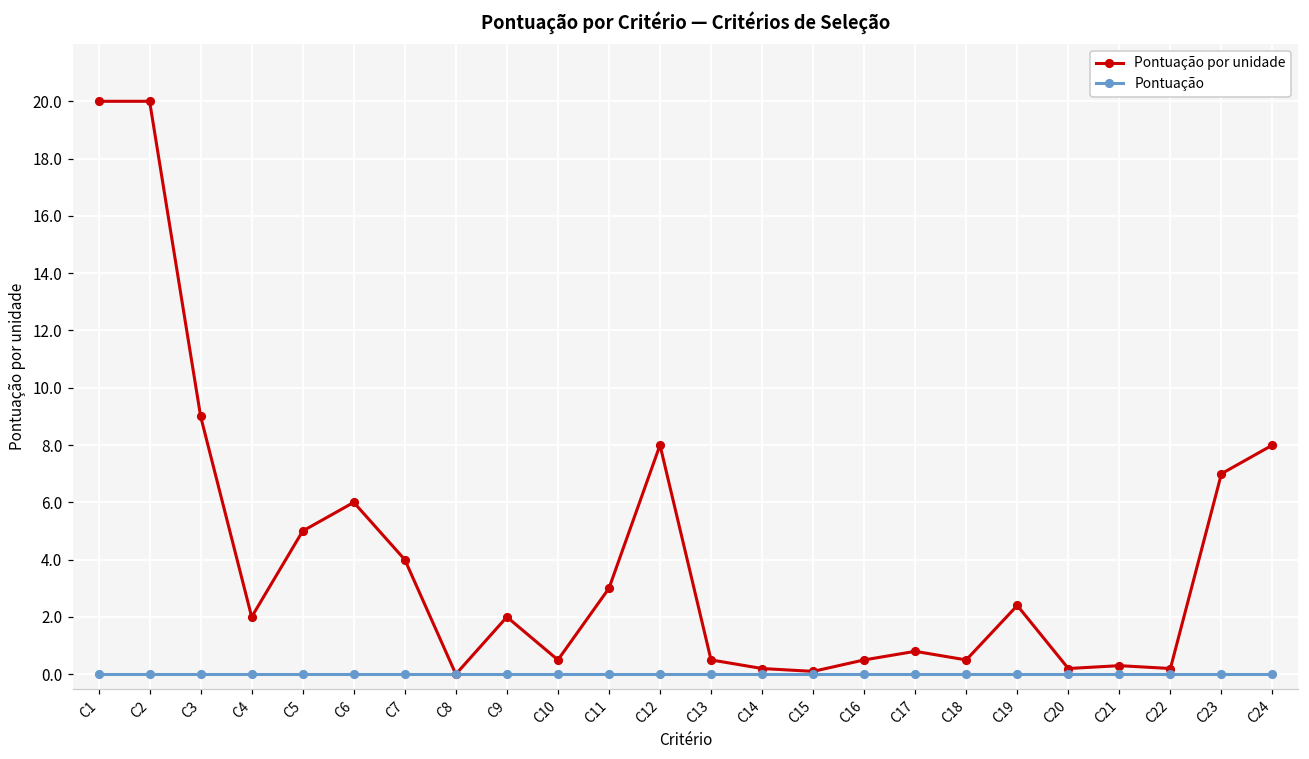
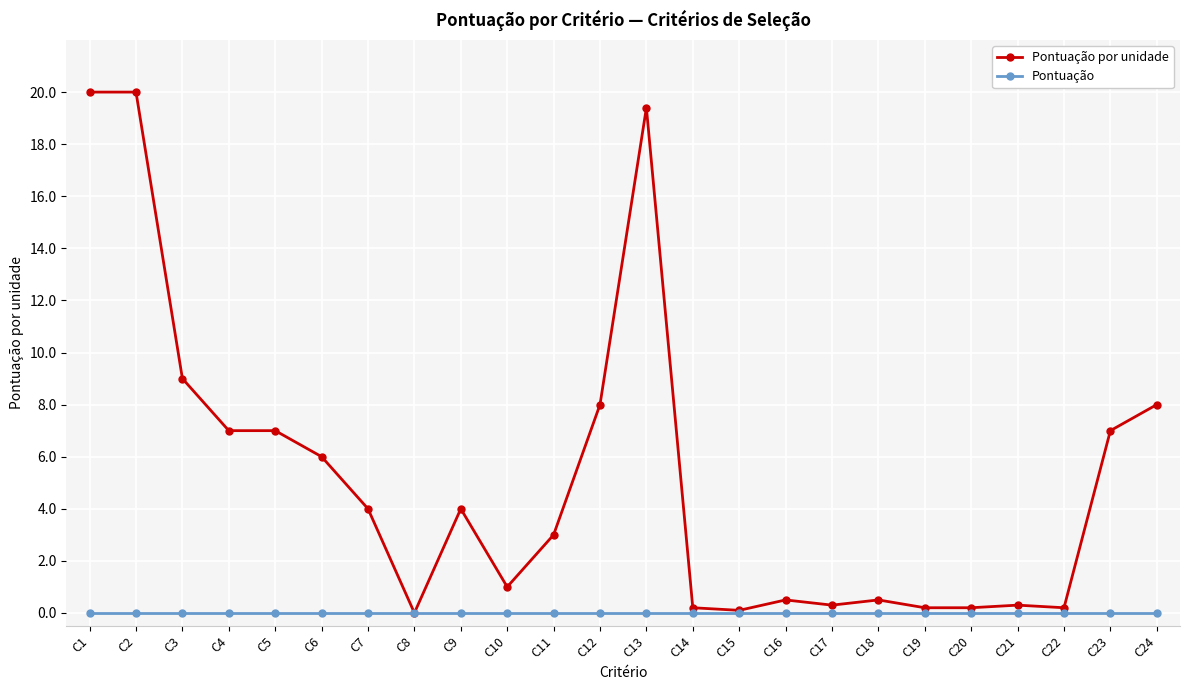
  {
    "Pontuação por unidade": {
      "C1": 20.0,
      "C2": 20.0,
      "C3": 9.0,
-     "C4": 2,
-     "C5": 5,
+     "C4": 7,
+     "C5": 7,
      "C6": 6.0,
      "C7": 4.0,
-     "C9": 2,
-     "C10": 0.5,
+     "C9": 4,
+     "C10": 1.0,
      "C11": 3.0,
      "C12": 8.0,
-     "C13": 0.5,
+     "C13": 19.4,
      "C14": 0.2,
      "C15": 0.1,
      "C16": 0.5,
-     "C17": 0.8,
+     "C17": 0.3,
      "C18": 0.5,
-     "C19": 2.4,
+     "C19": 0.2,
      "C20": 0.2,
      "C21": 0.3,
      "C22": 0.2,
      "C23": 7.0,
      "C24": 8.0
    },
    "Pontuação": {
      "C1": 0.0,
      "C2": 0.0,
      "C3": 0.0,
      "C4": 0.0,
      "C5": 0.0,
      "C6": 0.0,
      "C7": 0.0,
      "C9": 0.0,
      "C10": 0.0,
      "C11": 0.0,
      "C12": 0.0,
      "C13": 0.0,
      "C14": 0.0,
      "C15": 0.0,
      "C16": 0.0,
      "C17": 0.0,
      "C18": 0.0,
      "C19": 0.0,
      "C20": 0.0,
      "C21": 0.0,
      "C22": 0.0,
      "C23": 0.0,
      "C24": 0.0
    }
  }
